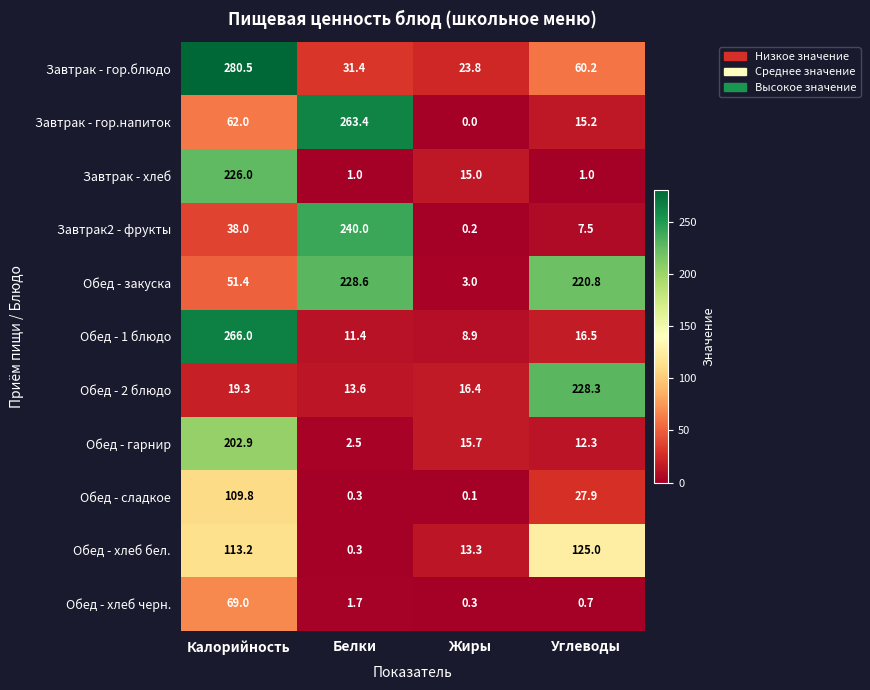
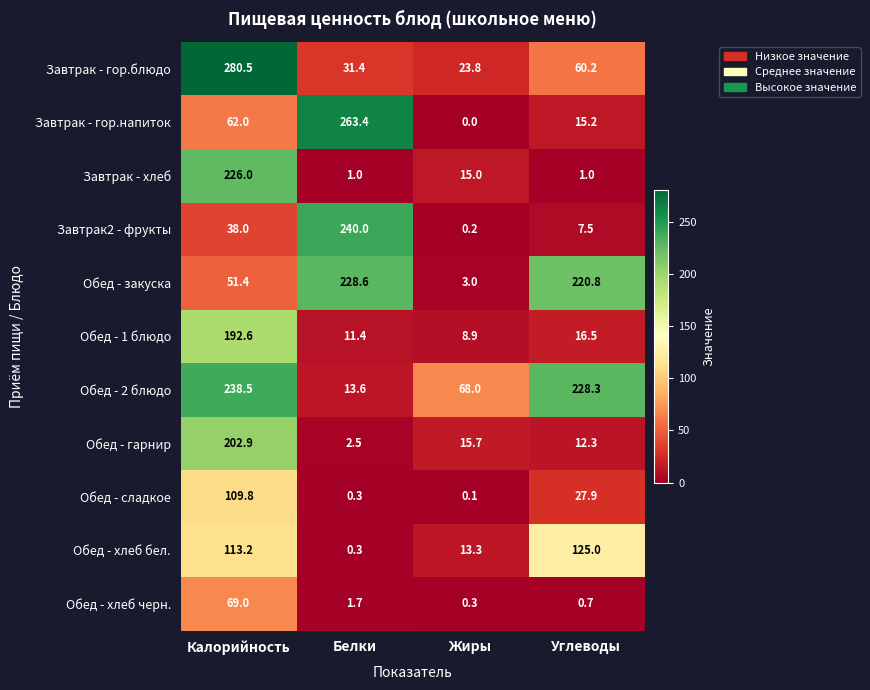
  {
    "Завтрак - гор.блюдо": {
      "Калорийность": 280.5,
      "Белки": 31.4,
      "Жиры": 23.8,
      "Углеводы": 60.2
    },
    "Завтрак - гор.напиток": {
      "Калорийность": 62.0,
      "Белки": 263.4,
      "Жиры": 0.0,
      "Углеводы": 15.2
    },
    "Завтрак - хлеб": {
      "Калорийность": 226.0,
      "Белки": 1.0,
      "Жиры": 15.0,
      "Углеводы": 1.0
    },
    "Завтрак2 - фрукты": {
      "Калорийность": 38.0,
      "Белки": 240.0,
      "Жиры": 0.2,
      "Углеводы": 7.5
    },
    "Обед - закуска": {
      "Калорийность": 51.4,
      "Белки": 228.6,
      "Жиры": 3.0,
      "Углеводы": 220.8
    },
    "Обед - 1 блюдо": {
-     "Калорийность": 266.0,
+     "Калорийность": 192.6,
      "Белки": 11.4,
      "Жиры": 8.9,
      "Углеводы": 16.5
    },
    "Обед - 2 блюдо": {
-     "Калорийность": 19.3,
+     "Калорийность": 238.5,
      "Белки": 13.6,
-     "Жиры": 16.4,
+     "Жиры": 68.0,
      "Углеводы": 228.3
    },
    "Обед - гарнир": {
      "Калорийность": 202.9,
      "Белки": 2.5,
      "Жиры": 15.7,
      "Углеводы": 12.3
    },
    "Обед - сладкое": {
      "Калорийность": 109.8,
      "Белки": 0.3,
      "Жиры": 0.1,
      "Углеводы": 27.9
    },
    "Обед - хлеб бел.": {
      "Калорийность": 113.2,
      "Белки": 0.3,
      "Жиры": 13.3,
      "Углеводы": 125.0
    },
    "Обед - хлеб черн.": {
      "Калорийность": 69.0,
      "Белки": 1.7,
      "Жиры": 0.3,
      "Углеводы": 0.7
    }
  }
